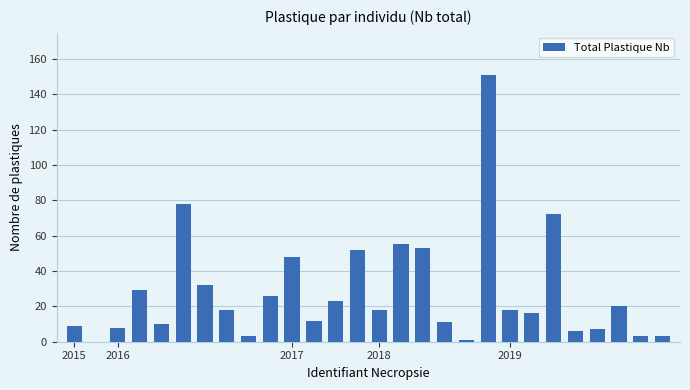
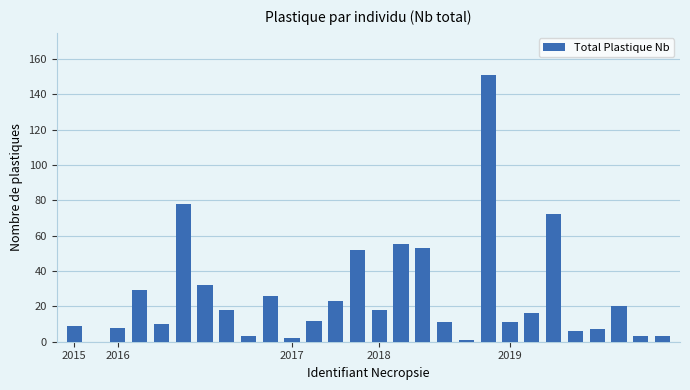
  {
    "2015": 9,
    "2016": 8,
-   "2017": 48,
+   "2017": 2,
    "2018": 18,
-   "2019": 18
+   "2019": 11
  }
